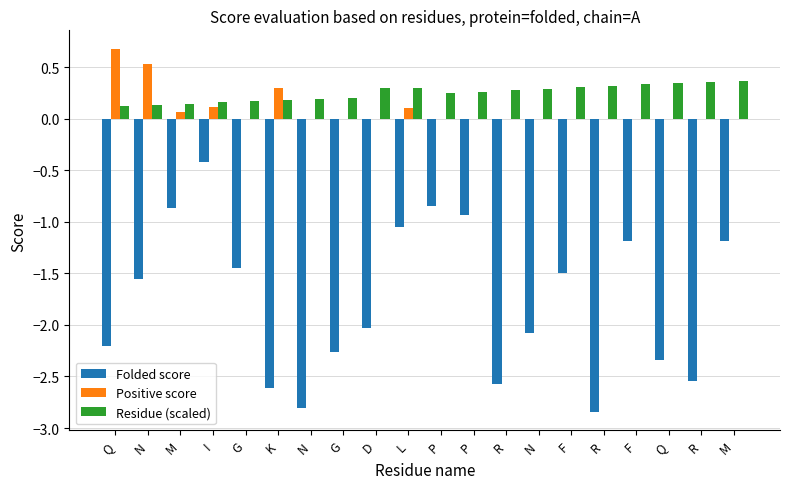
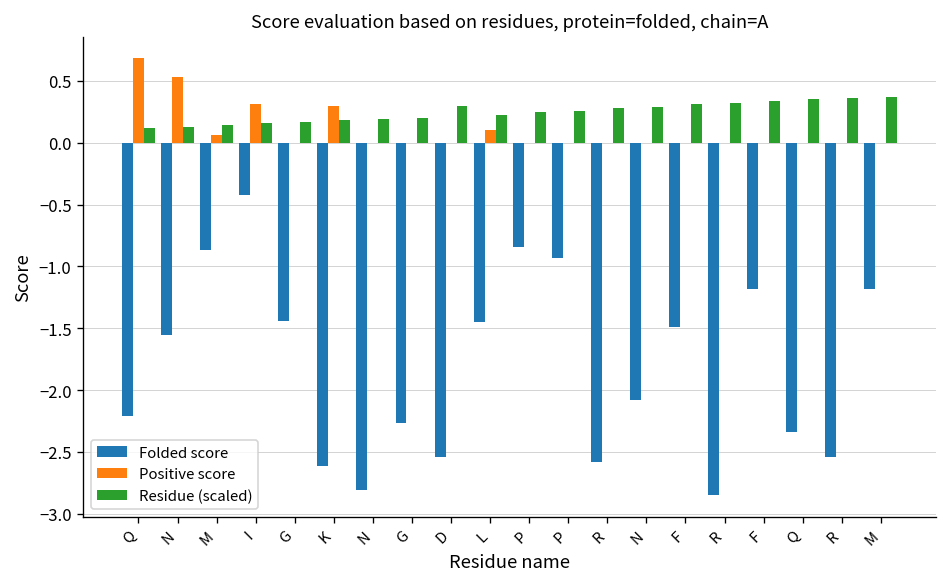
  {
    "Folded score": {
      "I": -0.42,
      "K": -2.61,
-     "D": -2.03,
-     "L": -1.05
+     "D": -2.54,
+     "L": -1.45
    },
    "Positive score": {
-     "I": 0.11,
+     "I": 0.31,
      "K": 0.30,
      "D": 0.00,
      "L": 0.10
    },
    "Residue (scaled)": {
      "I": 0.16,
      "K": 0.18,
      "D": 0.30,
-     "L": 0.30
+     "L": 0.22
    }
  }
